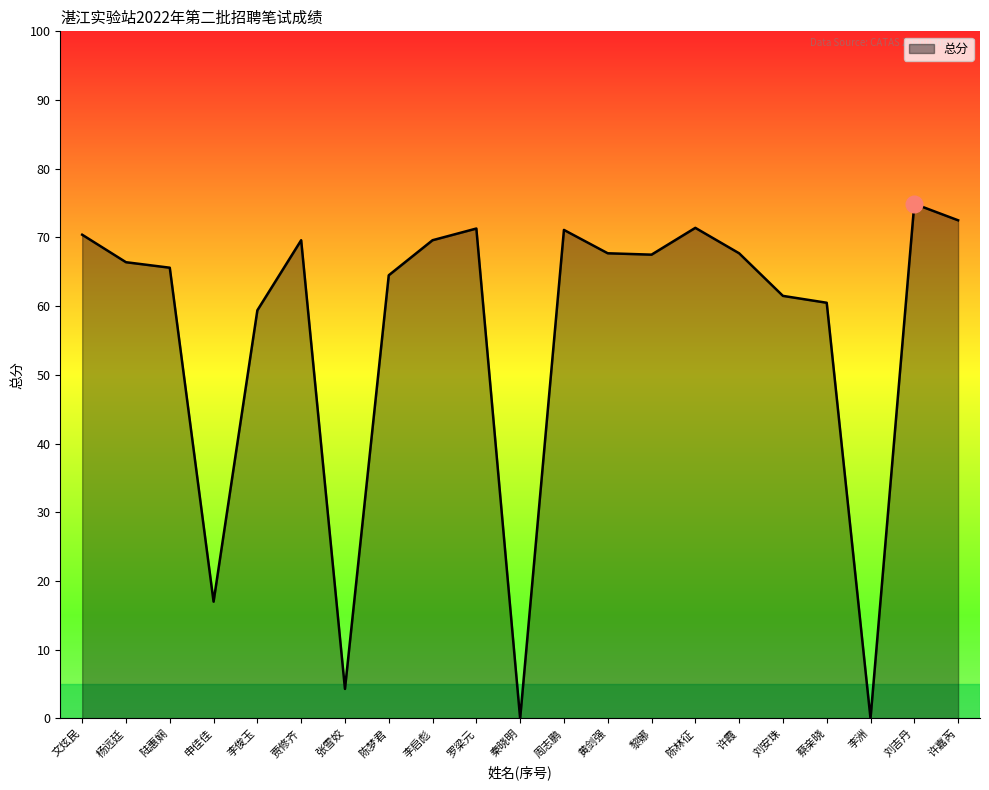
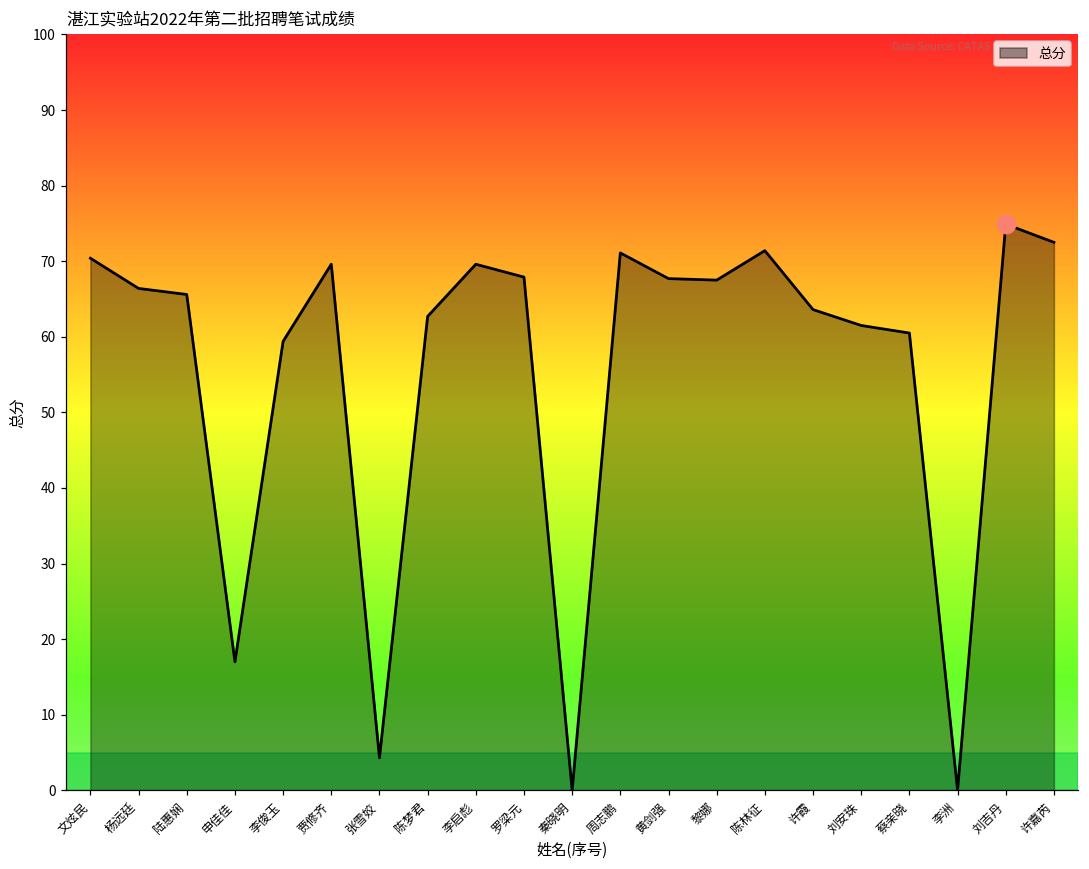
  {
    "总分": {
      "文炫民": 70,
      "杨远廷": 66,
      "陆惠娴": 66,
      "申佳佳": 17,
      "李俊玉": 59,
      "贾修齐": 70,
-     "陈梦君": 65,
+     "陈梦君": 63,
      "李启彪": 70,
-     "罗梁元": 71,
+     "罗梁元": 68,
      "周志鹏": 71,
      "黄剑强": 68,
      "黎娜": 68,
      "陈林征": 71,
-     "许霞": 68,
+     "许霞": 64,
      "刘安珠": 62,
      "蔡亲晓": 61,
      "许嘉芮": 73
    }
  }
